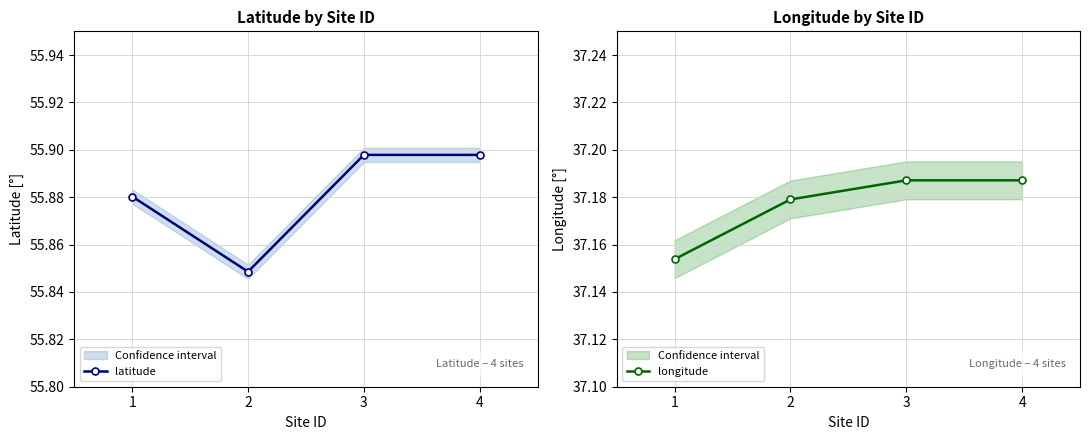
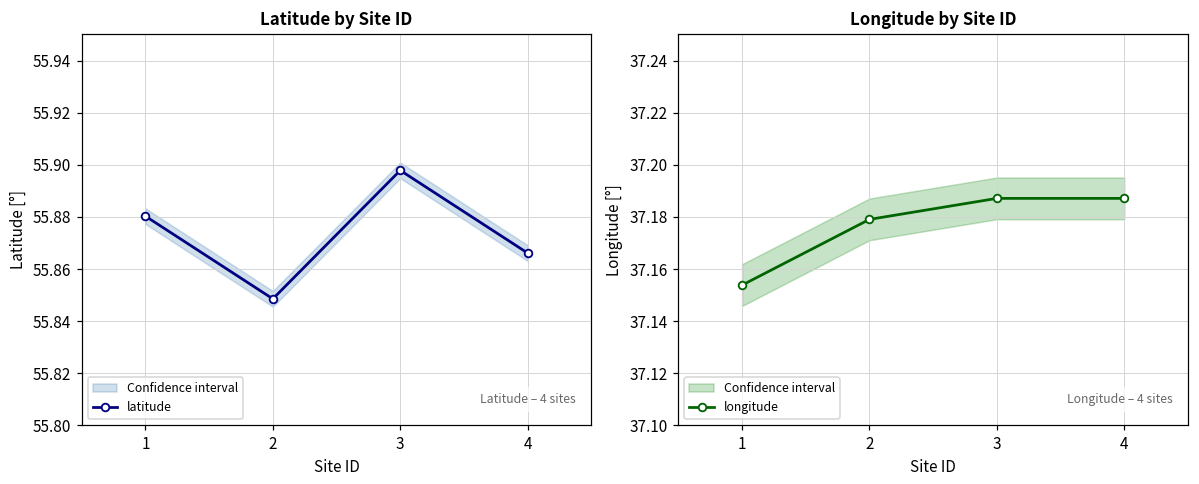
  {
    "Latitude by Site ID": {
      "latitude": {
        "1": 55.880,
        "2": 55.849,
        "3": 55.898,
-       "4": 55.898
+       "4": 55.866
      }
    }
  }
